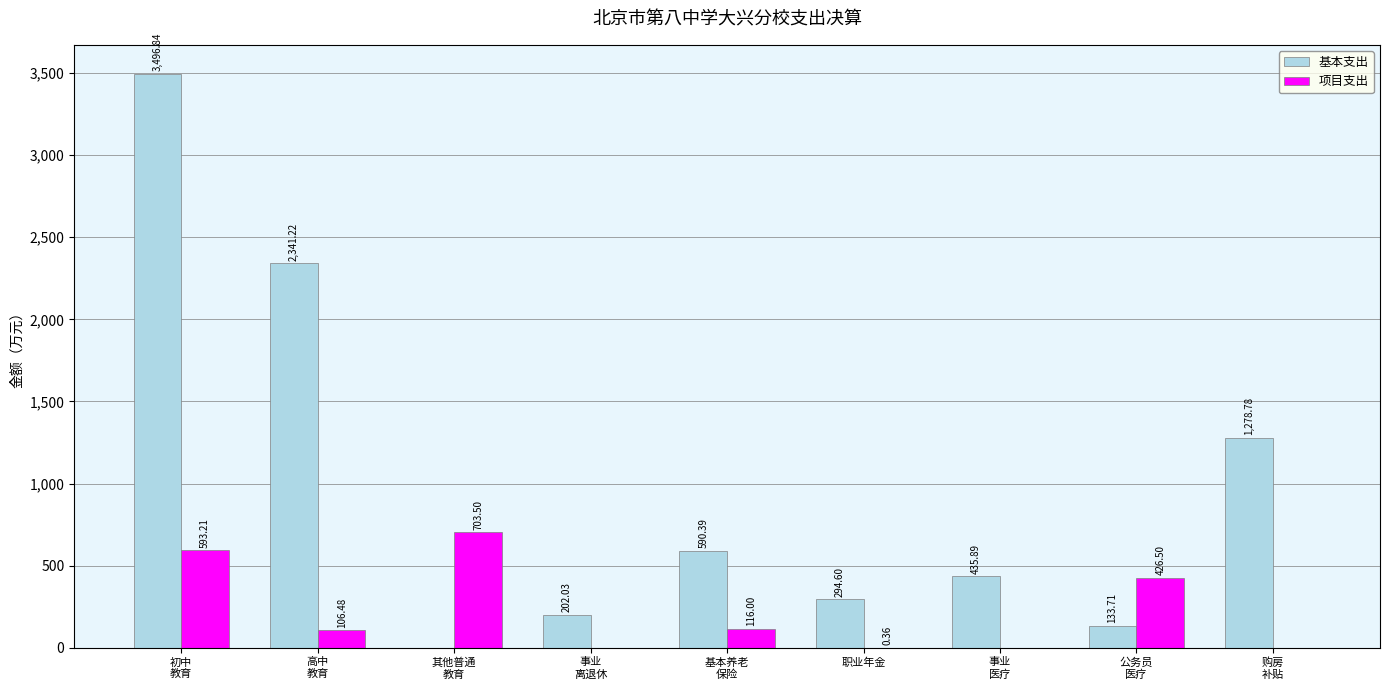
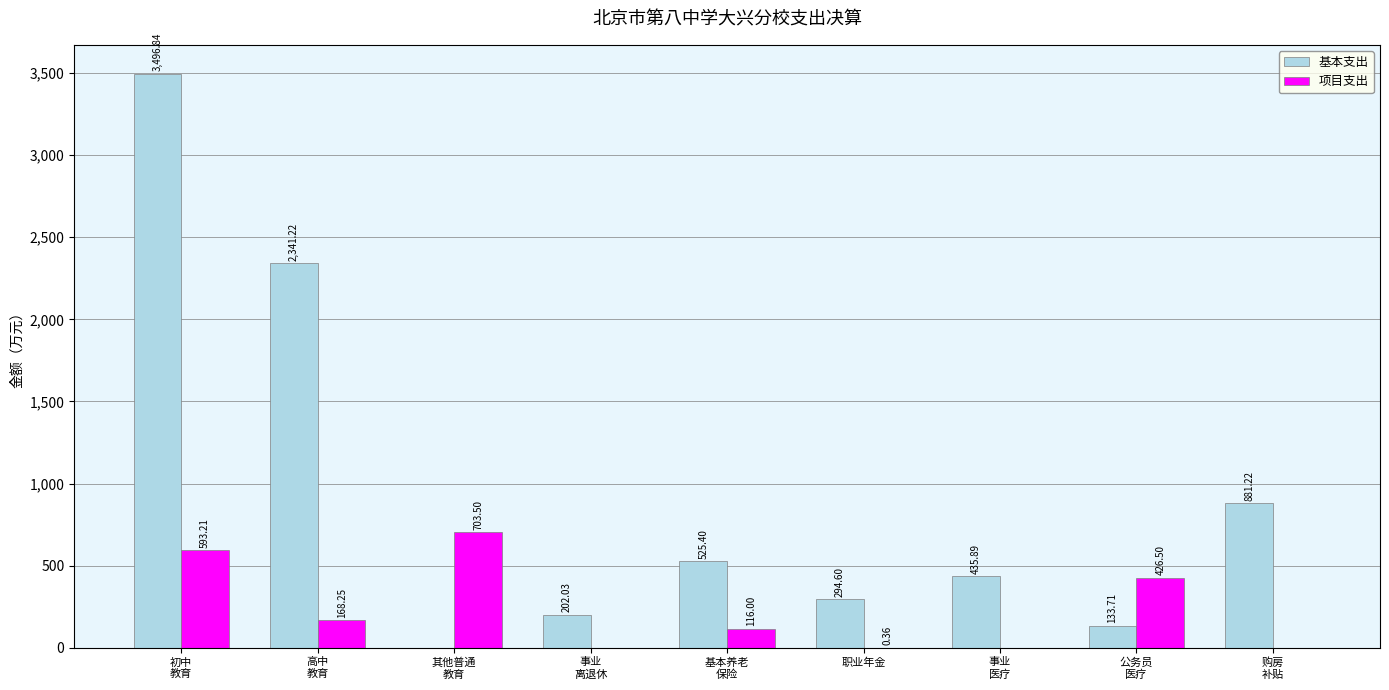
  {
    "基本支出": {
      "初中 教育": "3,496.84",
      "高中 教育": "2,341.22",
      "事业 离退休": "202.03",
-     "基本养老 保险": "590.39",
+     "基本养老 保险": "525.40",
      "职业年金": "294.60",
      "事业 医疗": "435.89",
      "公务员 医疗": "133.71",
-     "购房 补贴": "1,278.78"
+     "购房 补贴": "881.22"
    },
    "项目支出": {
      "初中 教育": "593.21",
-     "高中 教育": "106.48",
+     "高中 教育": "168.25",
      "其他普通 教育": "703.50",
      "基本养老 保险": "116.00",
      "职业年金": "0.36",
      "公务员 医疗": "426.50"
    }
  }
